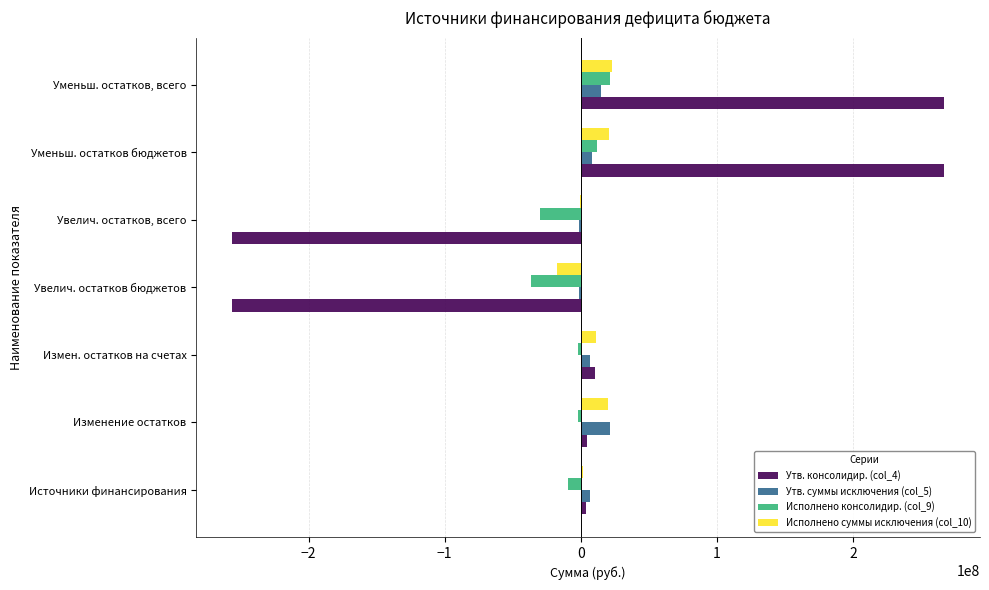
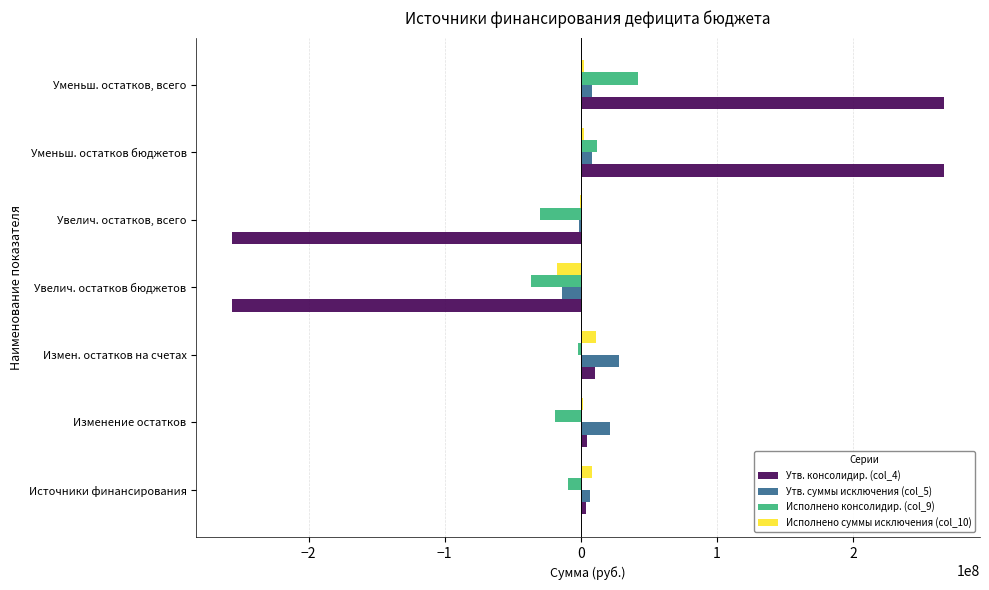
  {
    "Утв. консолидир. (col_4)": {
      "Уменьш. остатков, всего": 267000000,
      "Уменьш. остатков бюджетов": 267000000,
      "Увелич. остатков, всего": -256000000,
      "Увелич. остатков бюджетов": -256000000,
      "Измен. остатков на счетах": 11000000,
      "Изменение остатков": 4000000,
      "Источники финансирования": 4000000
    },
    "Утв. суммы исключения (col_5)": {
-     "Уменьш. остатков, всего": 15000000,
+     "Уменьш. остатков, всего": 8000000,
      "Уменьш. остатков бюджетов": 8000000,
-     "Увелич. остатков бюджетов": -1000000,
-     "Измен. остатков на счетах": 7000000,
+     "Увелич. остатков бюджетов": -14000000,
+     "Измен. остатков на счетах": 28000000,
      "Изменение остатков": 21000000,
      "Источники финансирования": 7000000
    },
    "Исполнено консолидир. (col_9)": {
-     "Уменьш. остатков, всего": 21000000,
+     "Уменьш. остатков, всего": 42000000,
      "Уменьш. остатков бюджетов": 12000000,
      "Увелич. остатков, всего": -30000000,
      "Увелич. остатков бюджетов": -36000000,
      "Измен. остатков на счетах": -2000000,
-     "Изменение остатков": -2000000,
+     "Изменение остатков": -19000000,
      "Источники финансирования": -9000000
    },
    "Исполнено суммы исключения (col_10)": {
-     "Уменьш. остатков, всего": 23000000,
-     "Уменьш. остатков бюджетов": 21000000,
+     "Уменьш. остатков, всего": 2000000,
+     "Уменьш. остатков бюджетов": 2000000,
      "Увелич. остатков бюджетов": -17000000,
      "Измен. остатков на счетах": 11000000,
-     "Изменение остатков": 20000000,
-     "Источники финансирования": 1000000
+     "Изменение остатков": 1000000,
+     "Источники финансирования": 8000000
    }
  }
